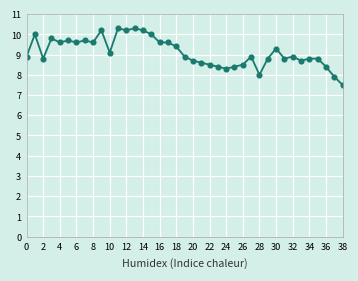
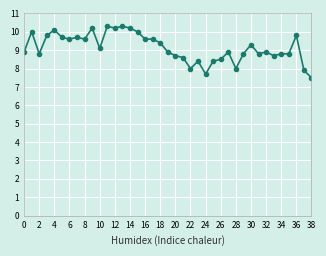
  {
    "0": 8.9,
    "2": 8.8,
-   "4": 9.6,
+   "4": 10.1,
    "6": 9.6,
    "8": 9.6,
    "10": 9.1,
    "12": 10.2,
    "14": 10.2,
    "16": 9.6,
    "18": 9.4,
    "20": 8.7,
-   "22": 8.5,
-   "24": 8.3,
+   "22": 8.0,
+   "24": 7.7,
    "26": 8.5,
    "28": 8.0,
    "30": 9.3,
    "32": 8.9,
    "34": 8.8,
-   "36": 8.4,
+   "36": 9.8,
    "38": 7.5
  }
